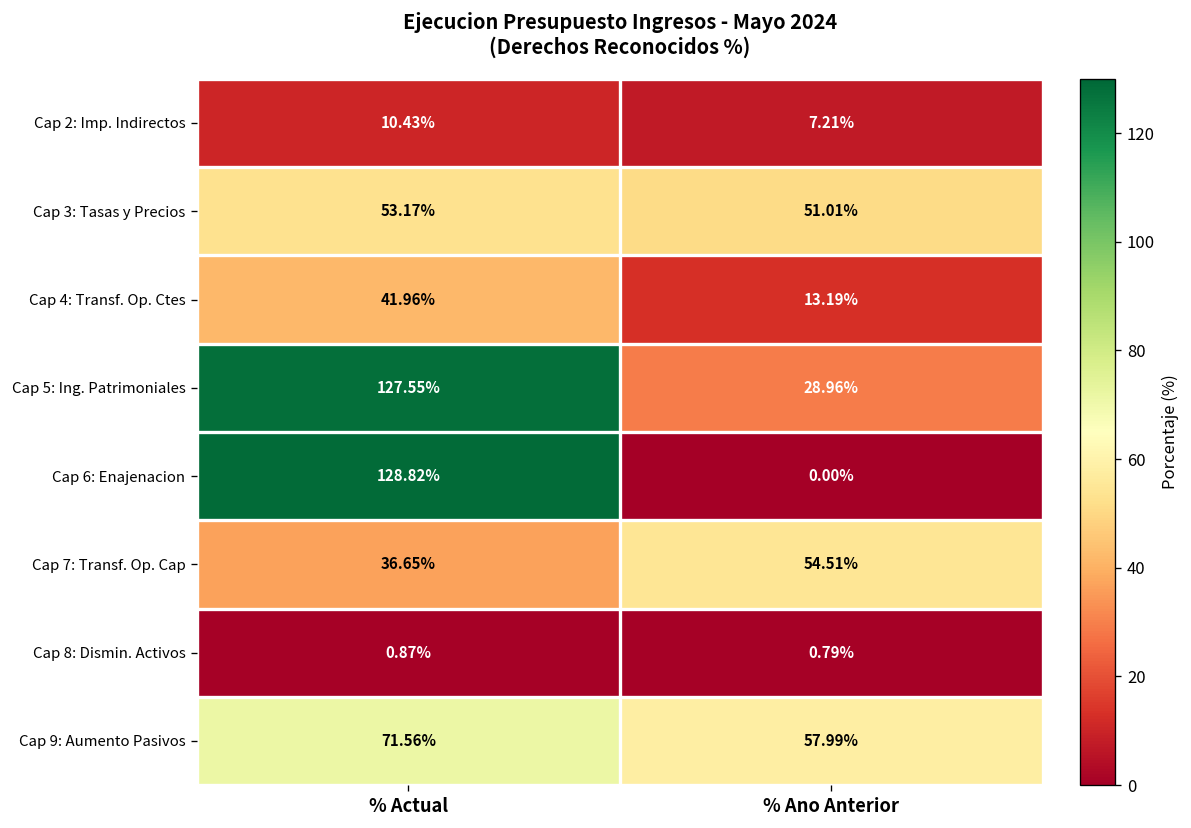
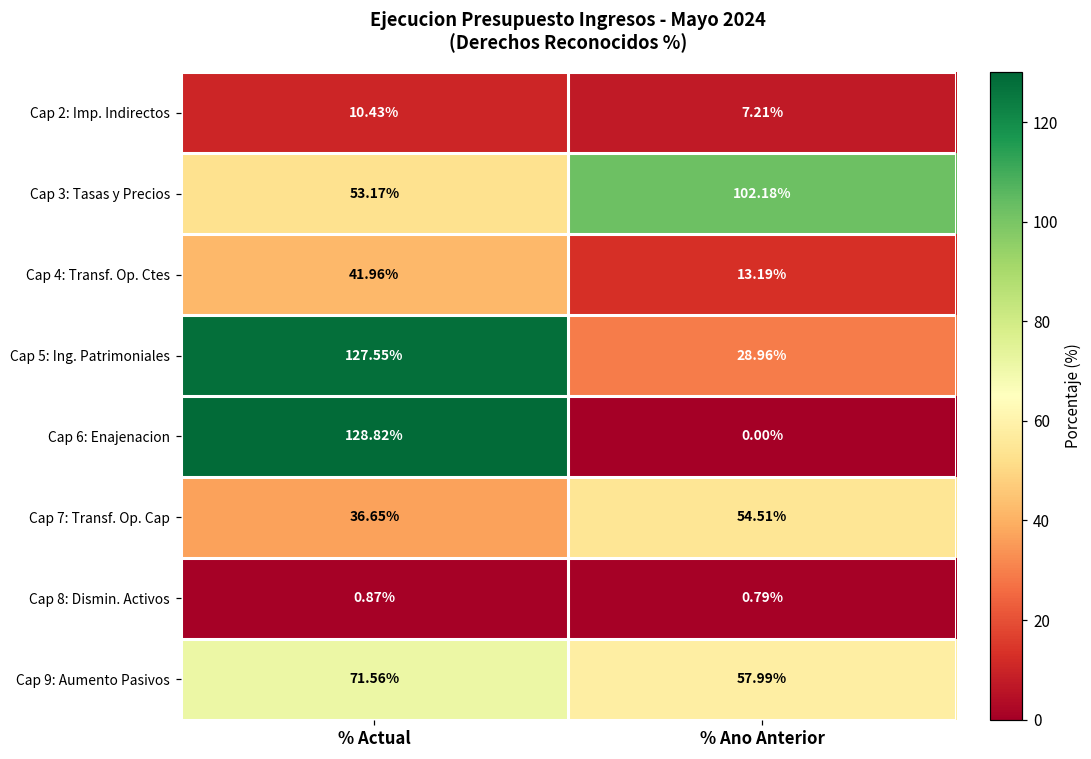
  {
    "Cap 2: Imp. Indirectos": {
      "% Actual": "10.43%",
      "% Ano Anterior": "7.21%"
    },
    "Cap 3: Tasas y Precios": {
      "% Actual": "53.17%",
-     "% Ano Anterior": "51.01%"
+     "% Ano Anterior": "102.18%"
    },
    "Cap 4: Transf. Op. Ctes": {
      "% Actual": "41.96%",
      "% Ano Anterior": "13.19%"
    },
    "Cap 5: Ing. Patrimoniales": {
      "% Actual": "127.55%",
      "% Ano Anterior": "28.96%"
    },
    "Cap 6: Enajenacion": {
      "% Actual": "128.82%",
      "% Ano Anterior": "0.00%"
    },
    "Cap 7: Transf. Op. Cap": {
      "% Actual": "36.65%",
      "% Ano Anterior": "54.51%"
    },
    "Cap 8: Dismin. Activos": {
      "% Actual": "0.87%",
      "% Ano Anterior": "0.79%"
    },
    "Cap 9: Aumento Pasivos": {
      "% Actual": "71.56%",
      "% Ano Anterior": "57.99%"
    }
  }
